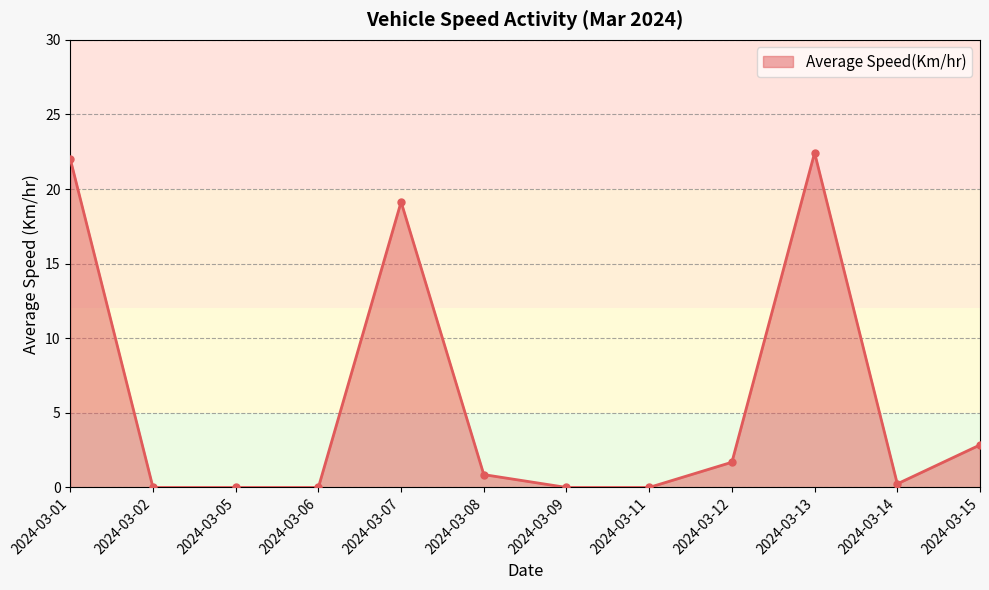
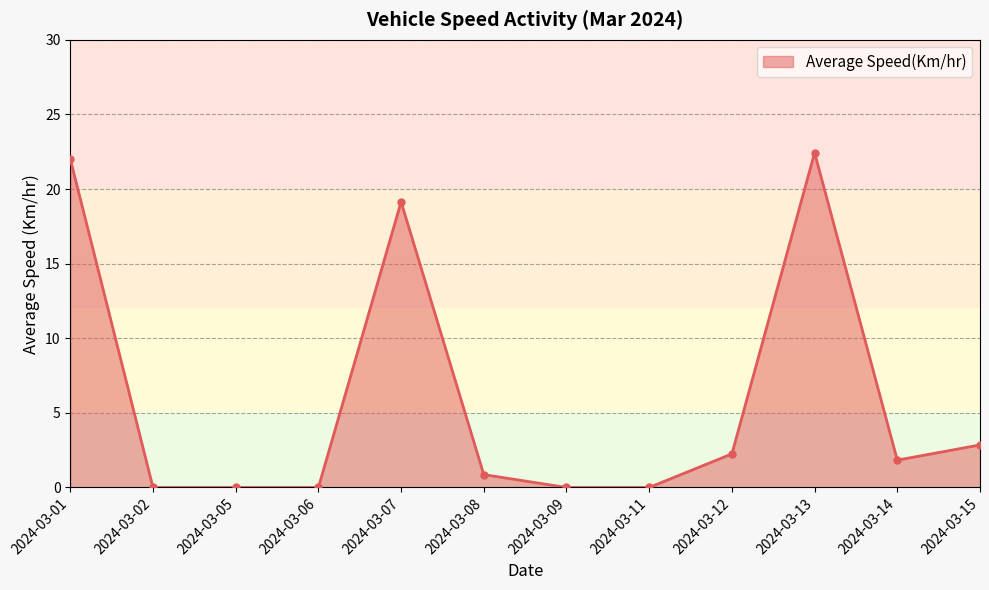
  {
    "2024-03-01": 22.0,
    "2024-03-02": 0.0,
    "2024-03-05": 0.0,
    "2024-03-06": 0.0,
    "2024-03-07": 19.1,
    "2024-03-08": 0.9,
    "2024-03-09": 0.0,
    "2024-03-11": 0.0,
-   "2024-03-12": 1.7,
+   "2024-03-12": 2.3,
    "2024-03-13": 22.4,
-   "2024-03-14": 0.2,
+   "2024-03-14": 1.8,
    "2024-03-15": 2.9
  }
